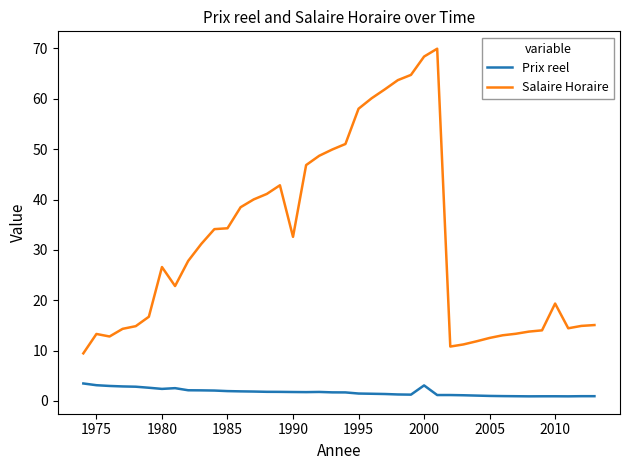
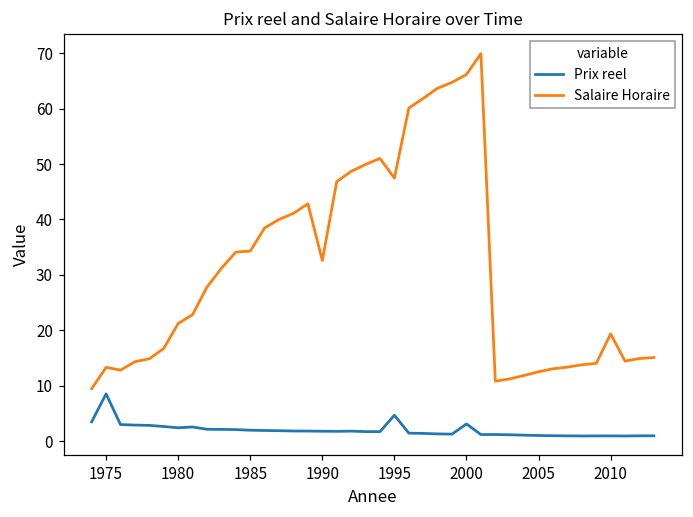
  {
    "Prix reel": {
-     "1975": 3,
+     "1975": 9,
      "1980": 2,
      "1985": 2,
      "1990": 2,
-     "1995": 1,
+     "1995": 5,
      "2000": 3,
      "2005": 1,
      "2010": 1
    },
    "Salaire Horaire": {
      "1975": 13,
-     "1980": 27,
+     "1980": 21,
      "1985": 34,
      "1990": 33,
-     "1995": 58,
-     "2000": 68,
+     "1995": 47,
+     "2000": 66,
      "2005": 13,
      "2010": 19
    }
  }
